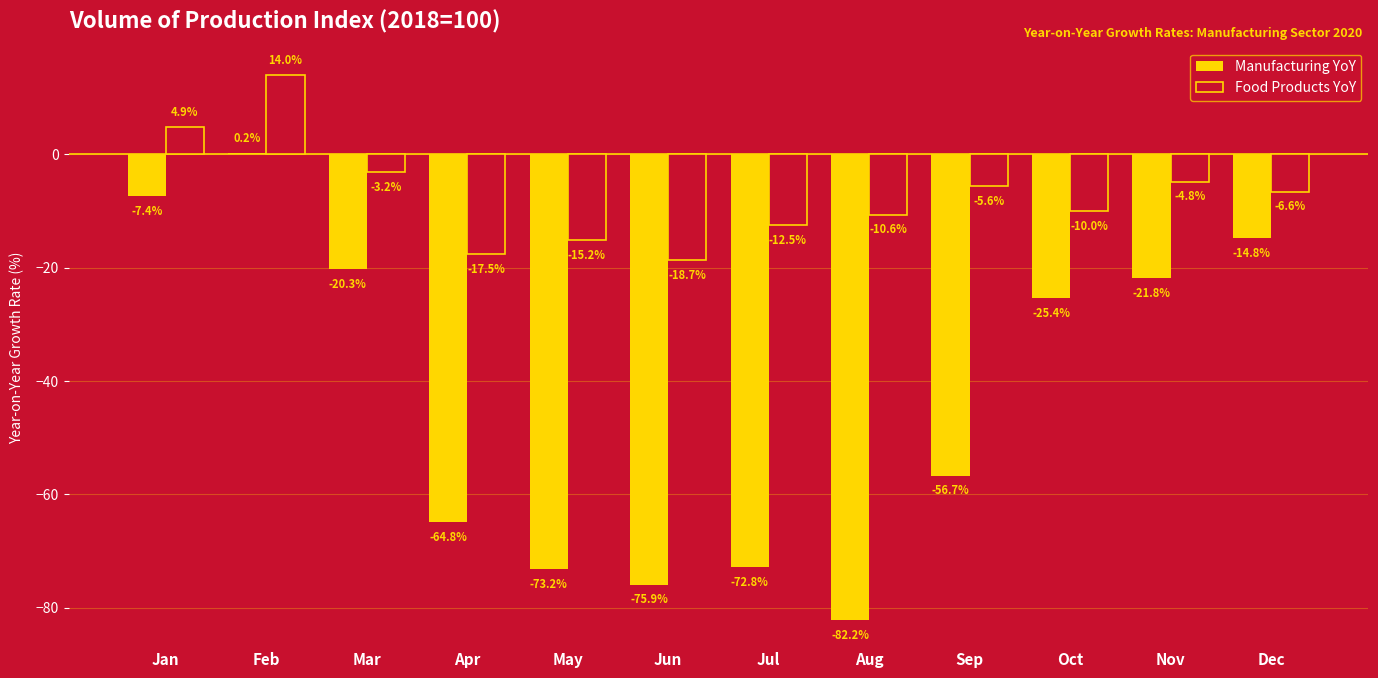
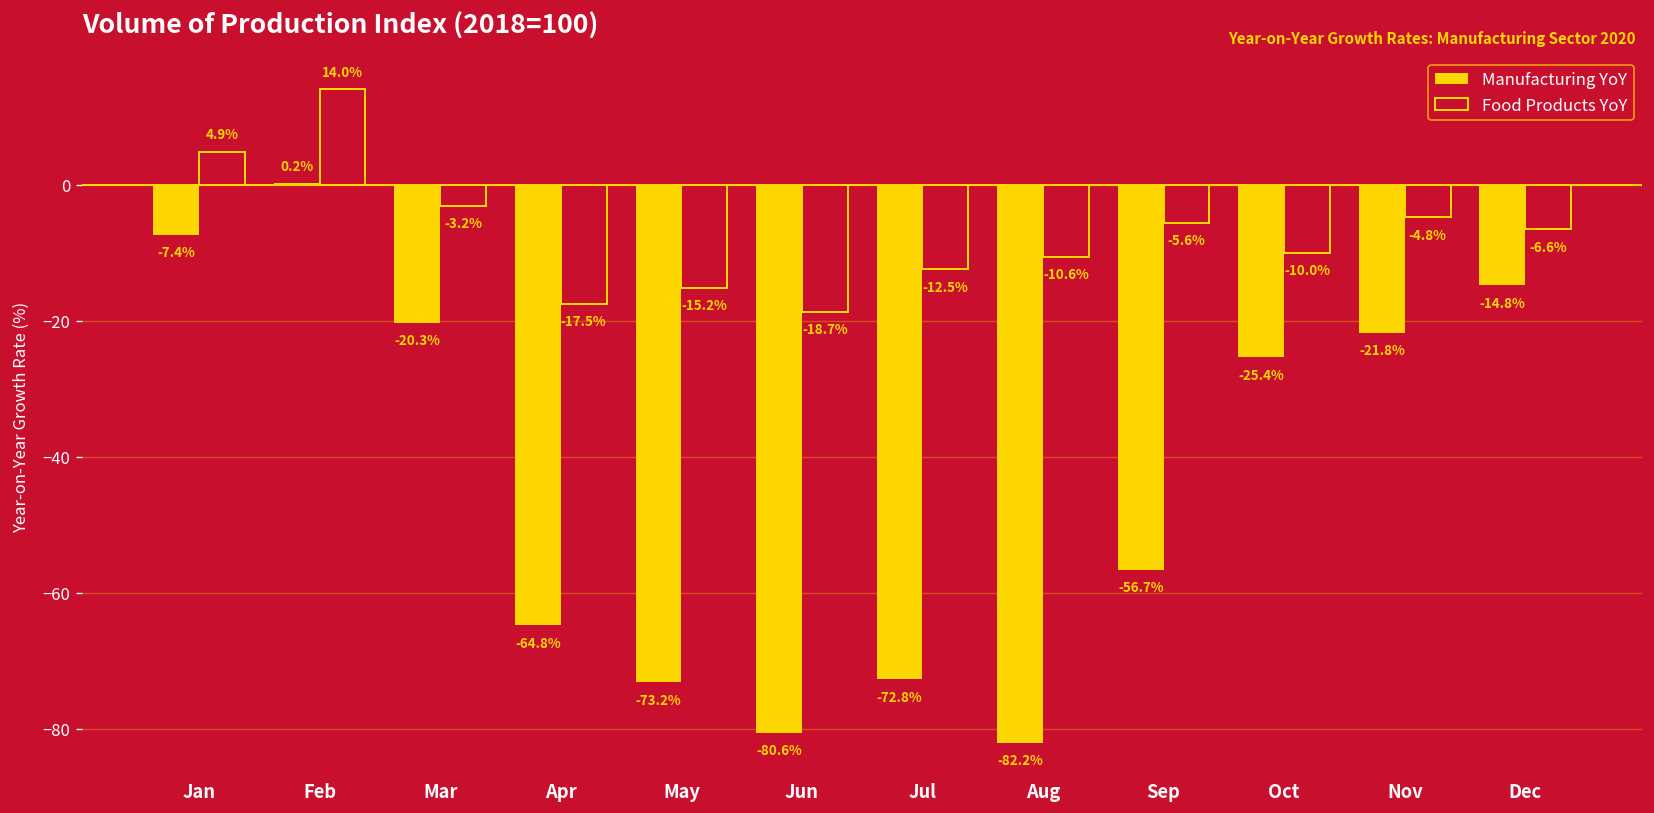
  {
    "Manufacturing YoY": {
      "Jan": "-7.4%",
      "Feb": "0.2%",
      "Mar": "-20.3%",
      "Apr": "-64.8%",
      "May": "-73.2%",
-     "Jun": "-75.9%",
+     "Jun": "-80.6%",
      "Jul": "-72.8%",
      "Aug": "-82.2%",
      "Sep": "-56.7%",
      "Oct": "-25.4%",
      "Nov": "-21.8%",
      "Dec": "-14.8%"
    },
    "Food Products YoY": {
      "Jan": "4.9%",
      "Feb": "14.0%",
      "Mar": "-3.2%",
      "Apr": "-17.5%",
      "May": "-15.2%",
      "Jun": "-18.7%",
      "Jul": "-12.5%",
      "Aug": "-10.6%",
      "Sep": "-5.6%",
      "Oct": "-10.0%",
      "Nov": "-4.8%",
      "Dec": "-6.6%"
    }
  }
